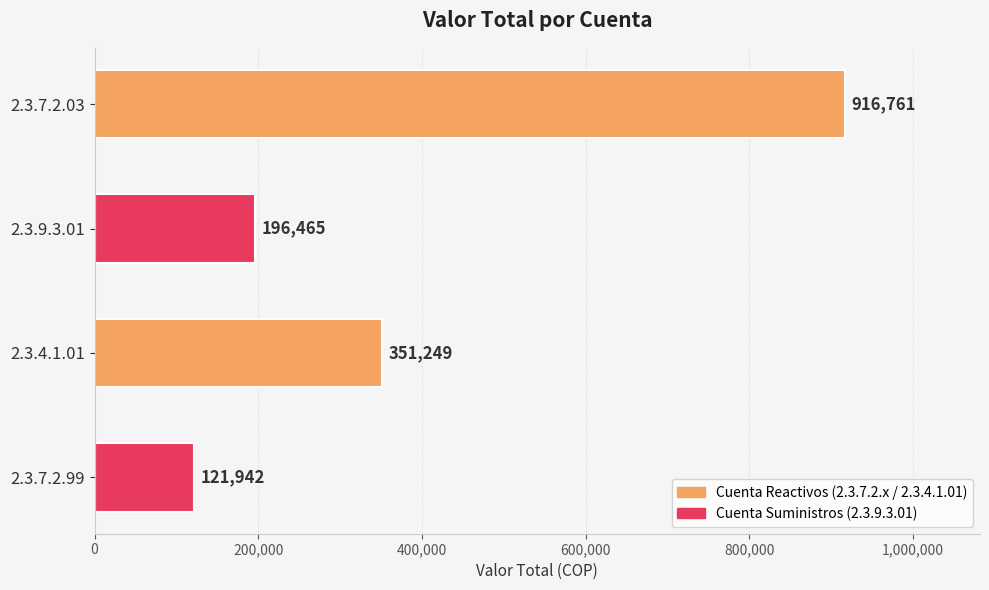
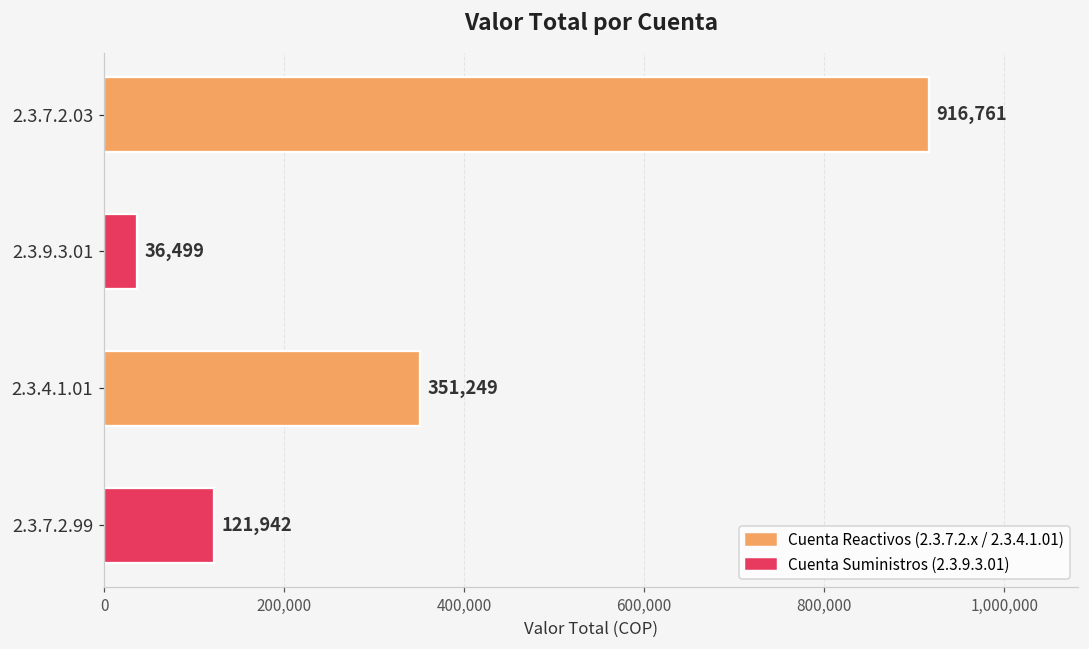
  {
    "2.3.7.2.03": "916,761",
-   "2.3.9.3.01": "196,465",
+   "2.3.9.3.01": "36,499",
    "2.3.4.1.01": "351,249",
    "2.3.7.2.99": "121,942"
  }
